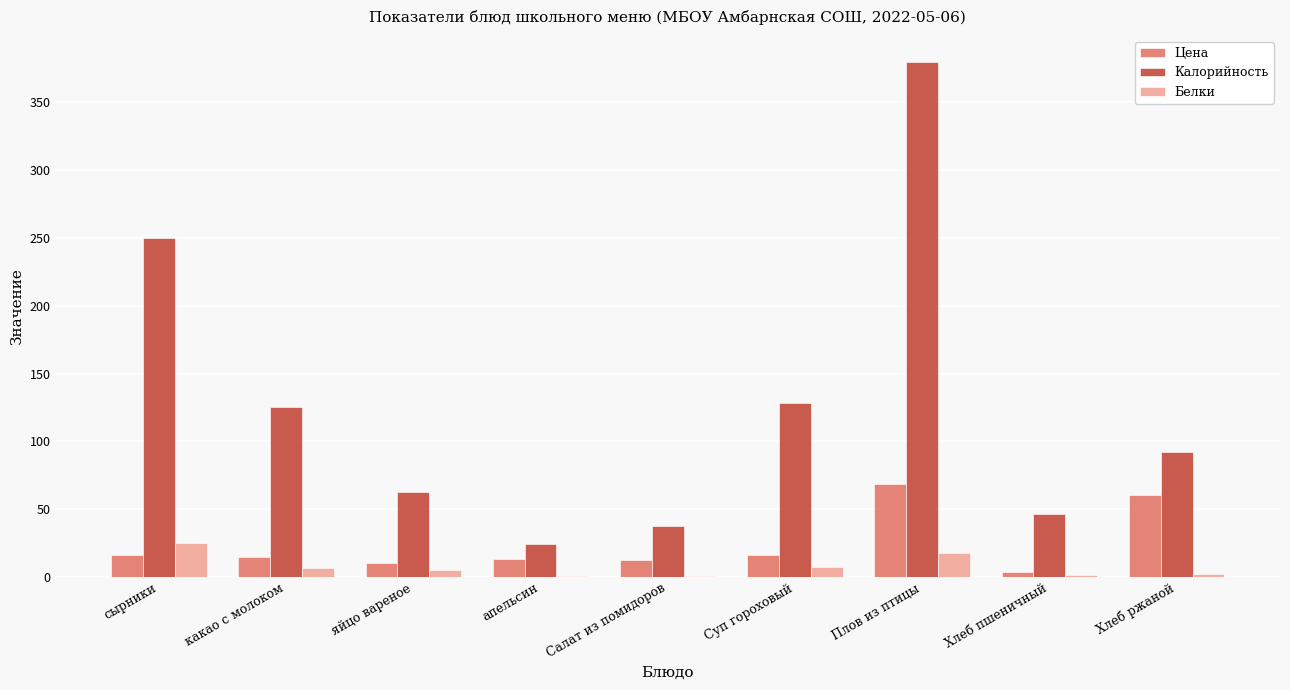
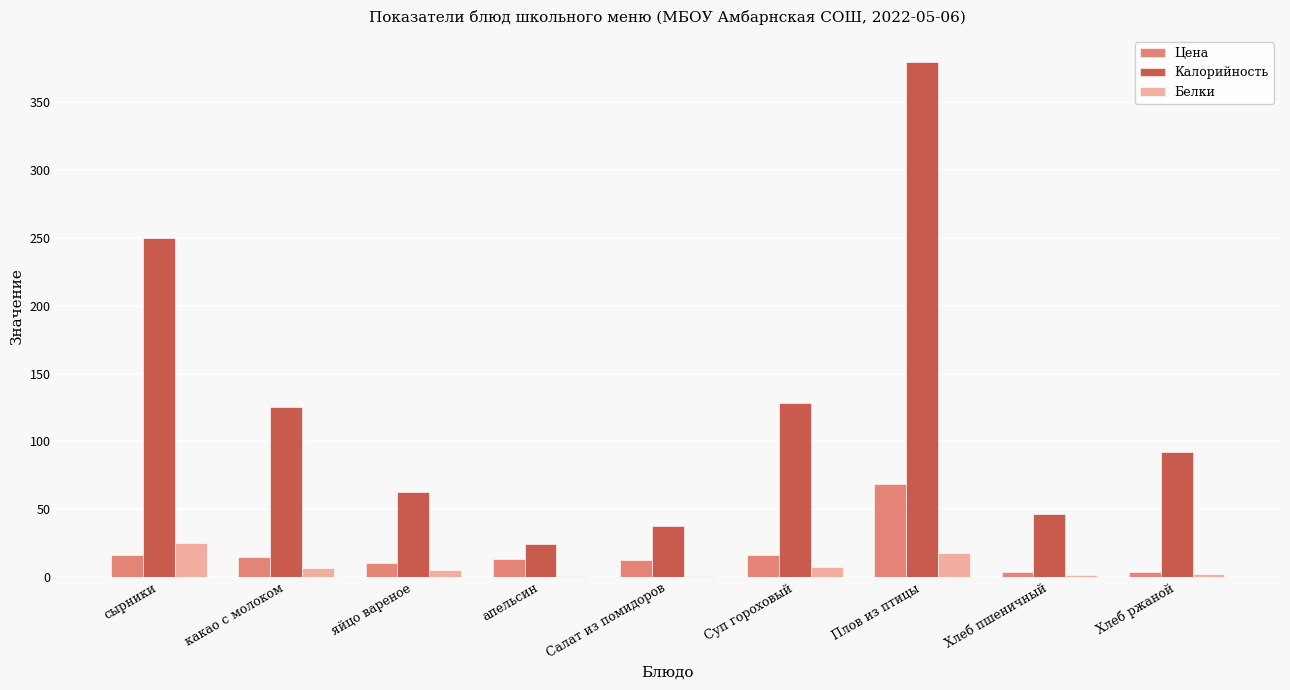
  {
    "Цена": {
      "сырники": 16,
      "какао с молоком": 15,
      "яйцо вареное": 10,
      "апельсин": 13,
      "Салат из помидоров": 13,
      "Суп гороховый": 16,
      "Плов из птицы": 69,
      "Хлеб пшеничный": 4,
-     "Хлеб ржаной": 60
+     "Хлеб ржаной": 4
    },
    "Калорийность": {
      "сырники": 250,
      "какао с молоком": 125,
      "яйцо вареное": 63,
      "апельсин": 24,
      "Салат из помидоров": 38,
      "Суп гороховый": 128,
      "Плов из птицы": 380,
      "Хлеб пшеничный": 47,
      "Хлеб ржаной": 92
    },
    "Белки": {
      "сырники": 25,
      "какао с молоком": 7,
      "яйцо вареное": 5,
      "Суп гороховый": 8,
      "Плов из птицы": 18,
      "Хлеб ржаной": 2
    }
  }
